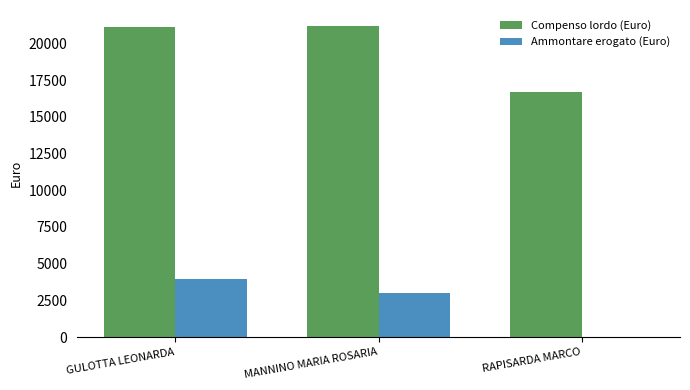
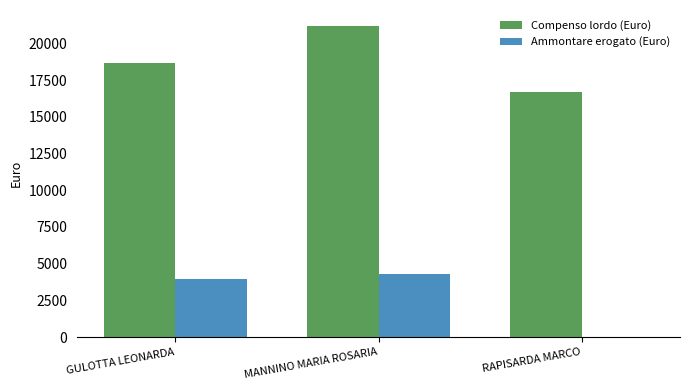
  {
    "Compenso lordo (Euro)": {
-     "GULOTTA LEONARDA": 21100,
+     "GULOTTA LEONARDA": 18700,
      "MANNINO MARIA ROSARIA": 21200,
      "RAPISARDA MARCO": 16700
    },
    "Ammontare erogato (Euro)": {
      "GULOTTA LEONARDA": 4000,
-     "MANNINO MARIA ROSARIA": 3000,
+     "MANNINO MARIA ROSARIA": 4300,
      "RAPISARDA MARCO": 0
    }
  }
